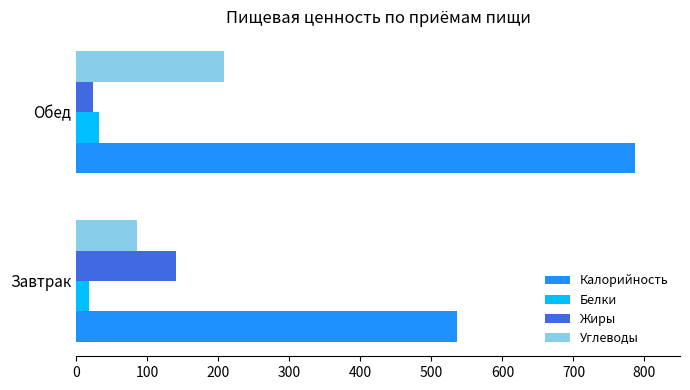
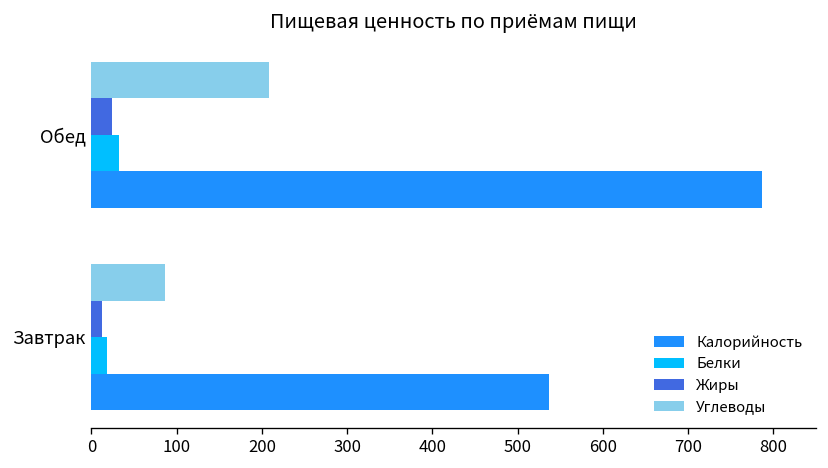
  {
    "Жиры": {
      "Обед": 20,
-     "Завтрак": 140
+     "Завтрак": 10
    },
    "Углеводы": {
      "Обед": 210,
      "Завтрак": 90
    }
  }
